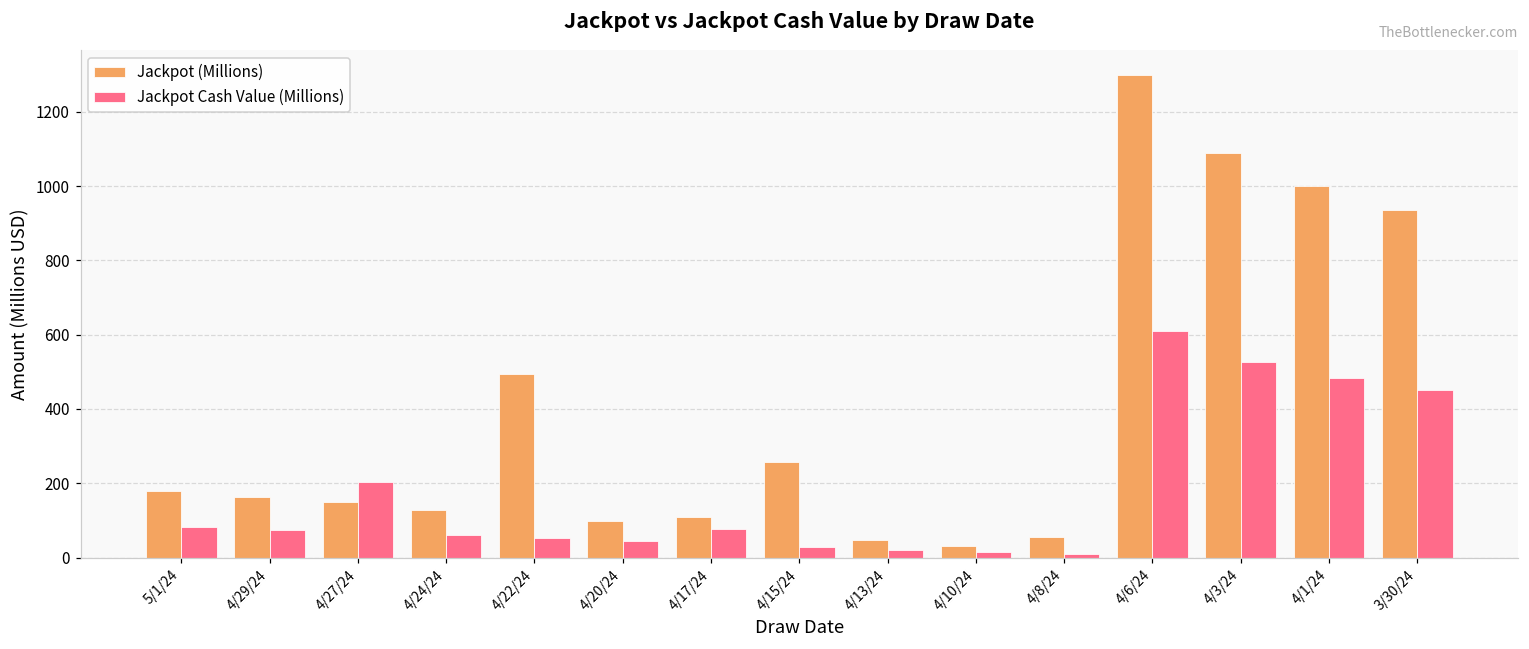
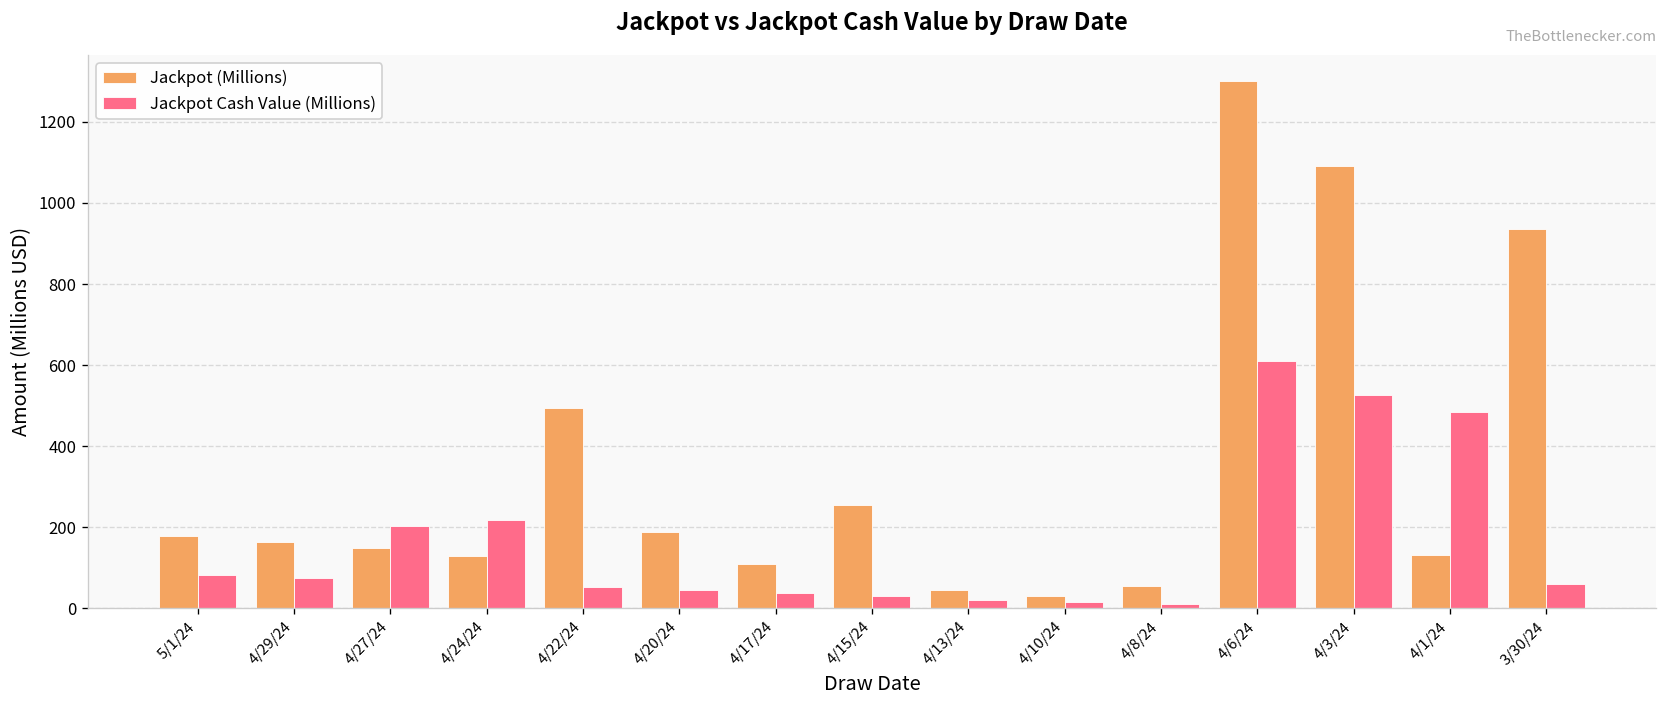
  {
    "Jackpot (Millions)": {
      "5/1/24": 180,
      "4/29/24": 160,
      "4/27/24": 150,
      "4/24/24": 130,
      "4/22/24": 490,
-     "4/20/24": 100,
+     "4/20/24": 190,
      "4/17/24": 110,
      "4/15/24": 260,
      "4/13/24": 50,
      "4/10/24": 30,
      "4/8/24": 60,
      "4/6/24": 1300,
      "4/3/24": 1090,
-     "4/1/24": 1000,
+     "4/1/24": 130,
      "3/30/24": 940
    },
    "Jackpot Cash Value (Millions)": {
      "5/1/24": 80,
      "4/29/24": 70,
      "4/27/24": 200,
-     "4/24/24": 60,
+     "4/24/24": 220,
      "4/22/24": 50,
      "4/20/24": 50,
-     "4/17/24": 80,
+     "4/17/24": 40,
      "4/15/24": 30,
      "4/13/24": 20,
      "4/10/24": 10,
      "4/8/24": 10,
      "4/6/24": 610,
      "4/3/24": 530,
      "4/1/24": 480,
-     "3/30/24": 450
+     "3/30/24": 60
    }
  }
